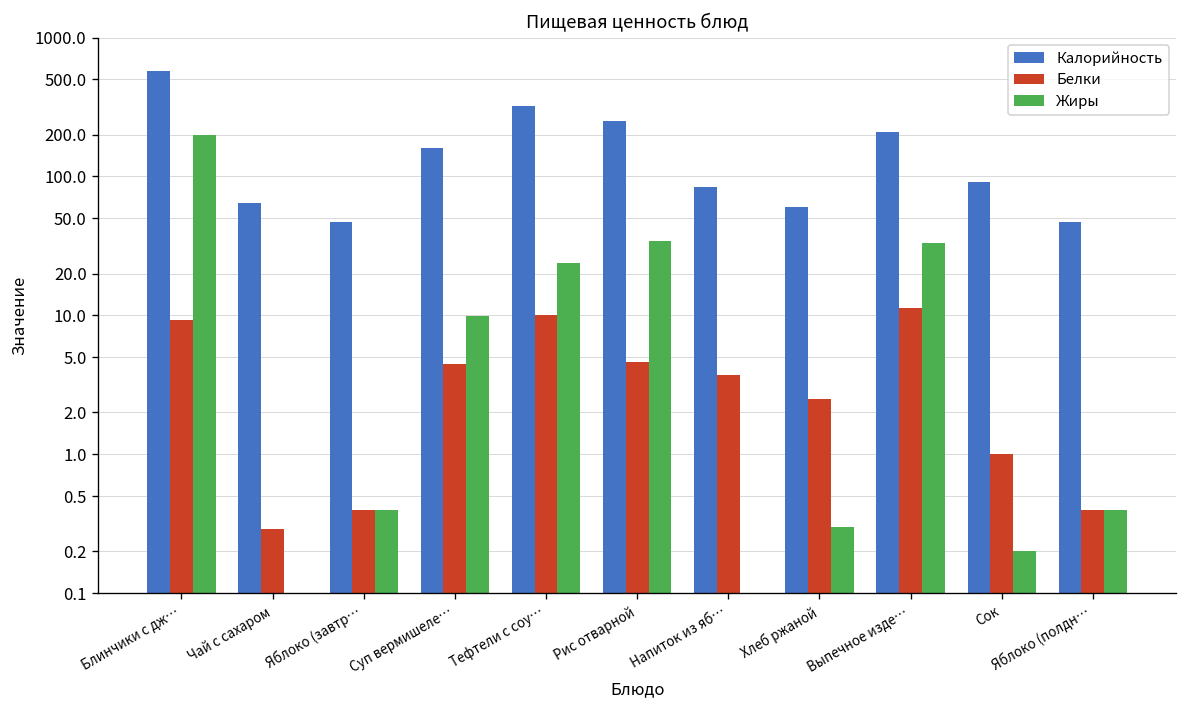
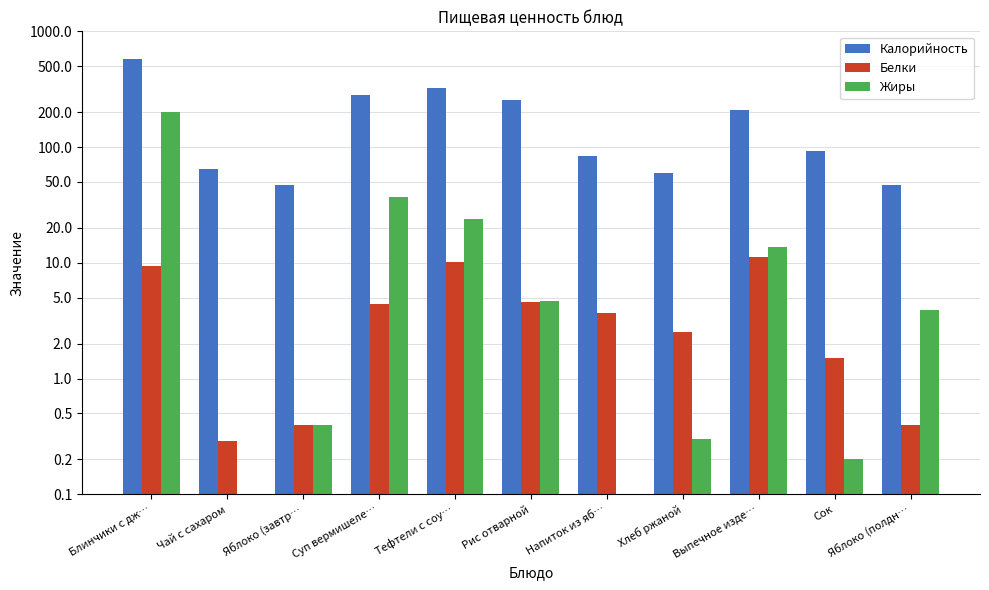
  {
    "Калорийность": {
      "Блинчики с дж…": 600,
      "Чай с сахаром": 60,
      "Яблоко (завтр…": 47,
-     "Суп вермишеле…": 160,
+     "Суп вермишеле…": 280,
      "Тефтели с соу…": 320,
      "Рис отварной": 250,
      "Напиток из яб…": 80,
      "Хлеб ржаной": 60,
      "Выпечное изде…": 210,
      "Сок": 90,
      "Яблоко (полдн…": 47
    },
    "Белки": {
      "Блинчики с дж…": 9,
      "Чай с сахаром": 0.3,
      "Яблоко (завтр…": 0.4,
      "Суп вермишеле…": 4.5,
      "Тефтели с соу…": 10,
      "Рис отварной": 4.6,
      "Напиток из яб…": 3.7,
      "Хлеб ржаной": 2.5,
      "Выпечное изде…": 11,
-     "Сок": 1.0,
+     "Сок": 1.5,
      "Яблоко (полдн…": 0.4
    },
    "Жиры": {
      "Блинчики с дж…": 200,
      "Яблоко (завтр…": 0.4,
-     "Суп вермишеле…": 10,
+     "Суп вермишеле…": 37,
      "Тефтели с соу…": 24,
-     "Рис отварной": 34,
+     "Рис отварной": 4.7,
      "Хлеб ржаной": 0.3,
-     "Выпечное изде…": 33,
+     "Выпечное изде…": 14,
      "Сок": 0.2,
-     "Яблоко (полдн…": 0.4
+     "Яблоко (полдн…": 3.9
    }
  }
